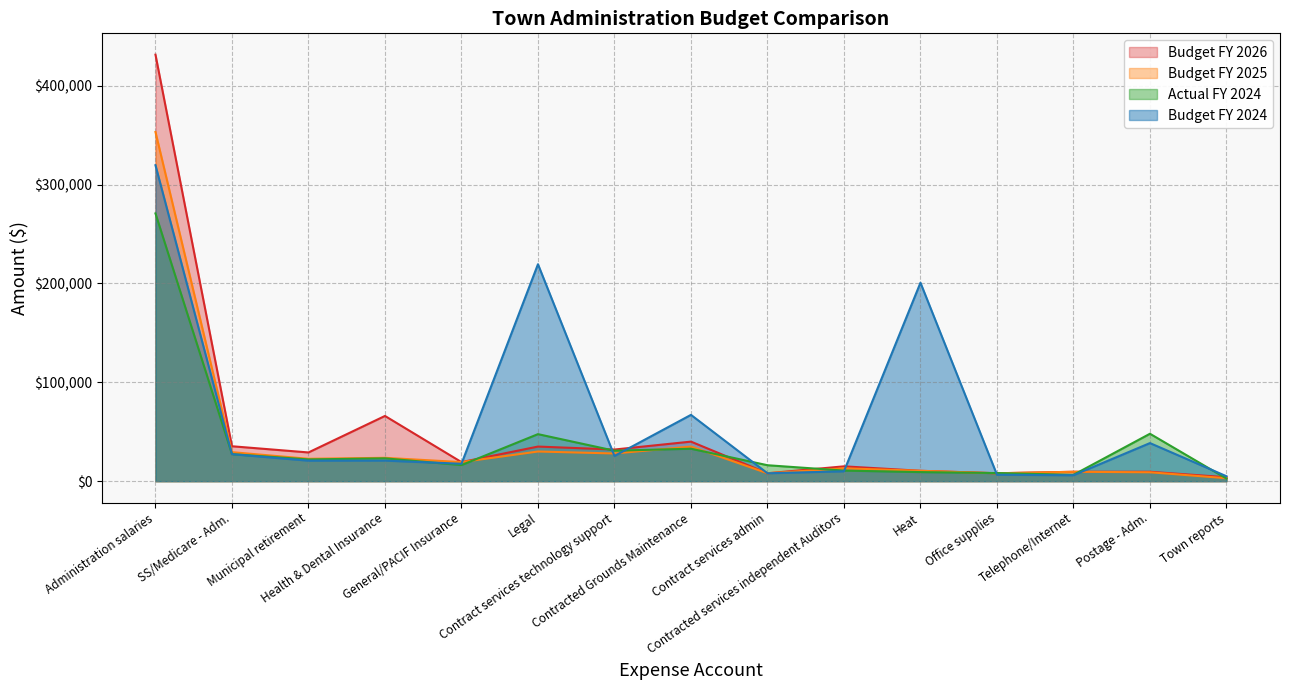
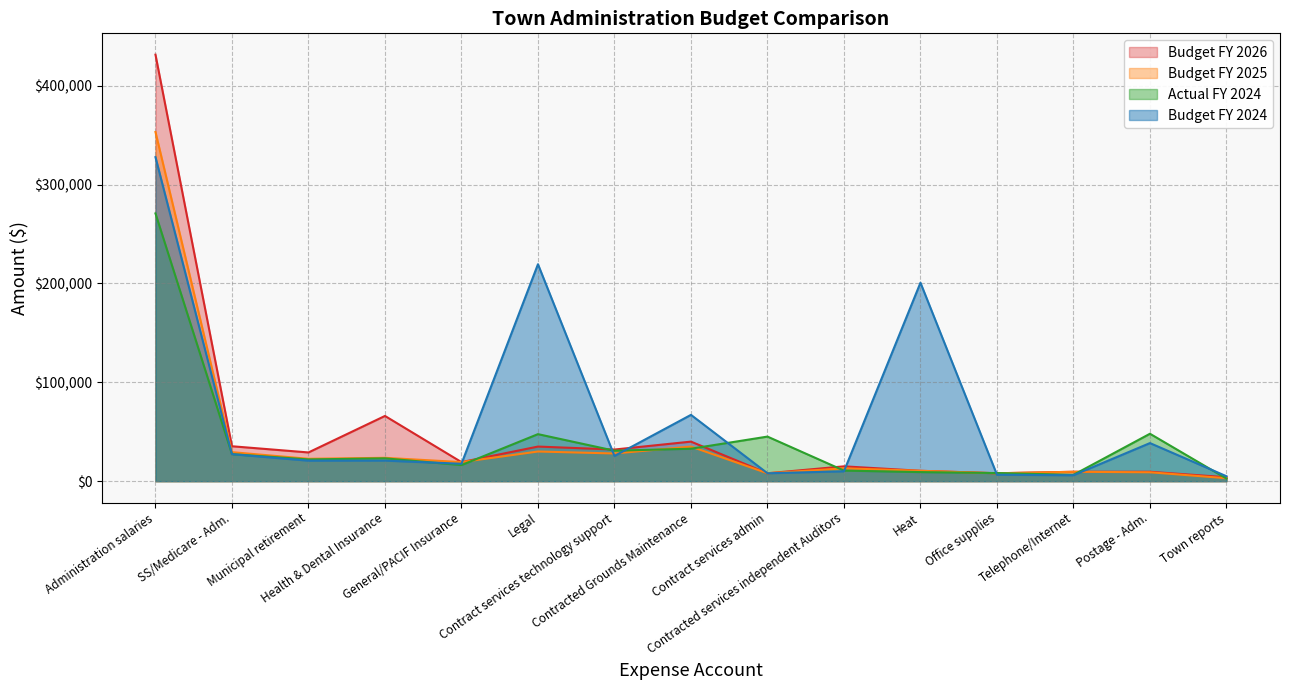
  {
    "Actual FY 2024": {
      "Administration salaries": "$270,000",
      "Legal": "$50,000",
-     "Contract services admin": "$20,000",
+     "Contract services admin": "$50,000",
      "Postage - Adm.": "$50,000"
    },
    "Budget FY 2024": {
-     "Administration salaries": "$320,000",
+     "Administration salaries": "$330,000",
      "Legal": "$220,000",
      "Contracted Grounds Maintenance": "$70,000",
      "Heat": "$200,000",
      "Postage - Adm.": "$40,000"
    }
  }
